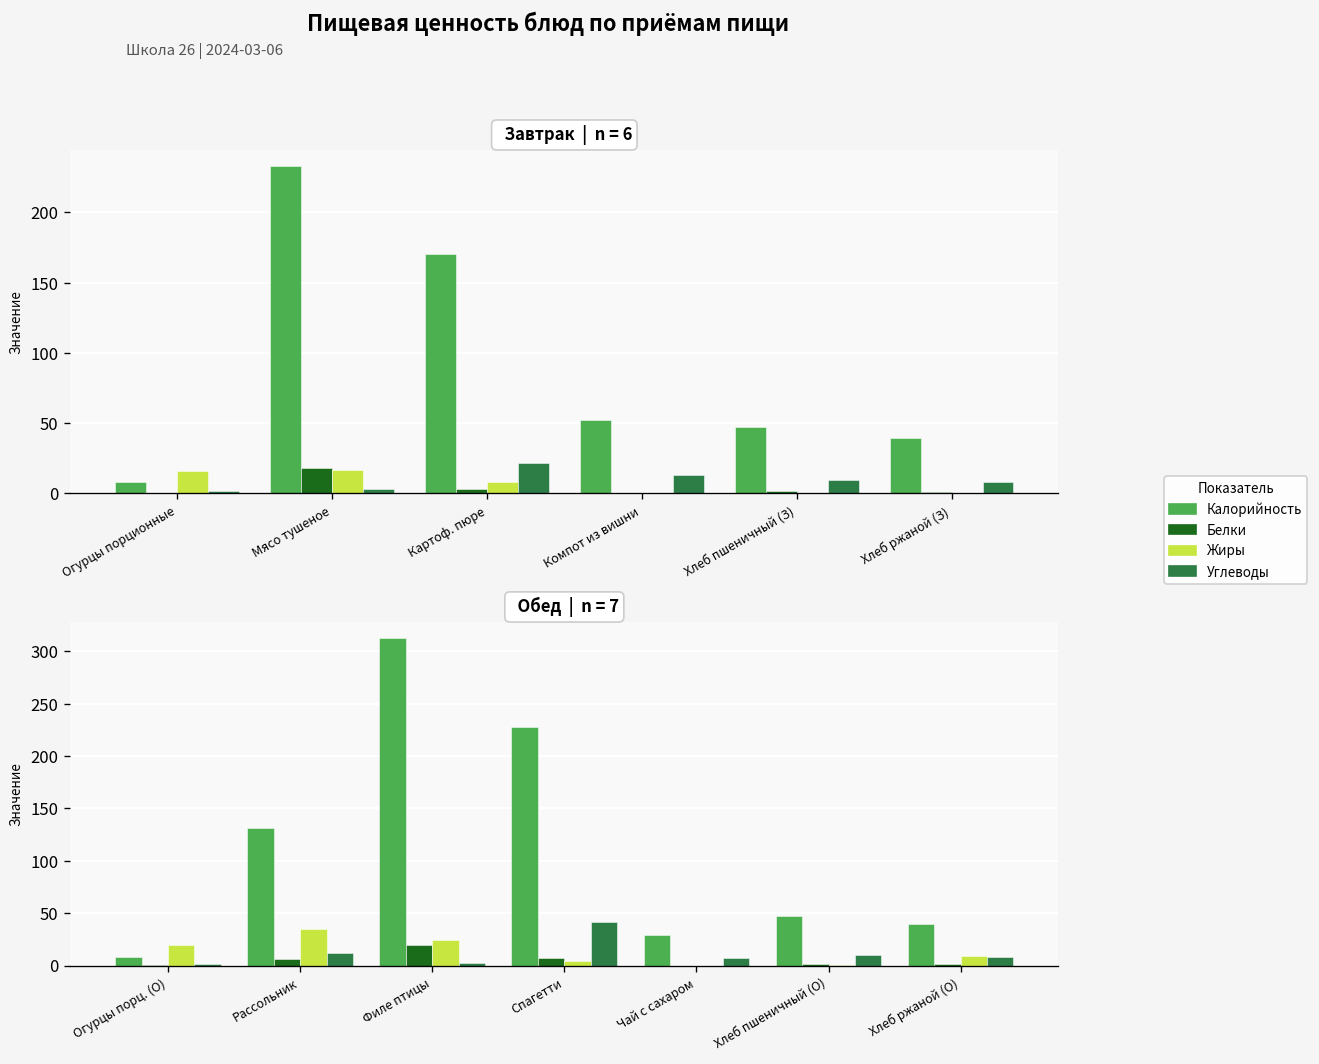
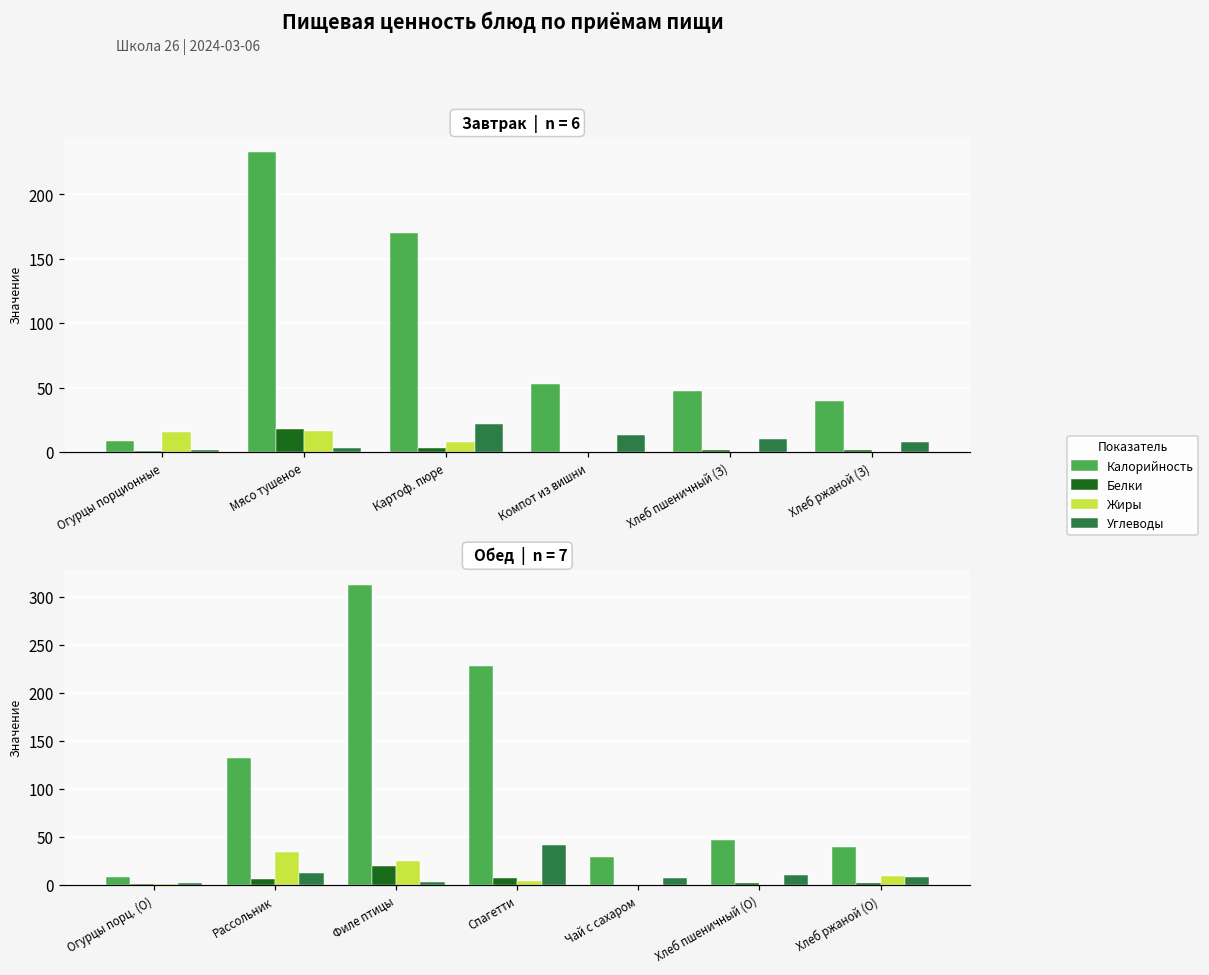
  {
    "Завтрак | n = 6": {
      "Жиры": {
        "Огурцы порционные": 16,
        "Мясо тушеное": 17,
        "Картоф. пюре": 8
      }
    },
    "Обед | n = 7": {
      "Жиры": {
-       "Огурцы порц. (О)": 20,
+       "Огурцы порц. (О)": 0,
        "Рассольник": 30,
        "Филе птицы": 20,
        "Спагетти": 0,
        "Чай с сахаром": 0,
        "Хлеб ржаной (О)": 10
      }
    }
  }
